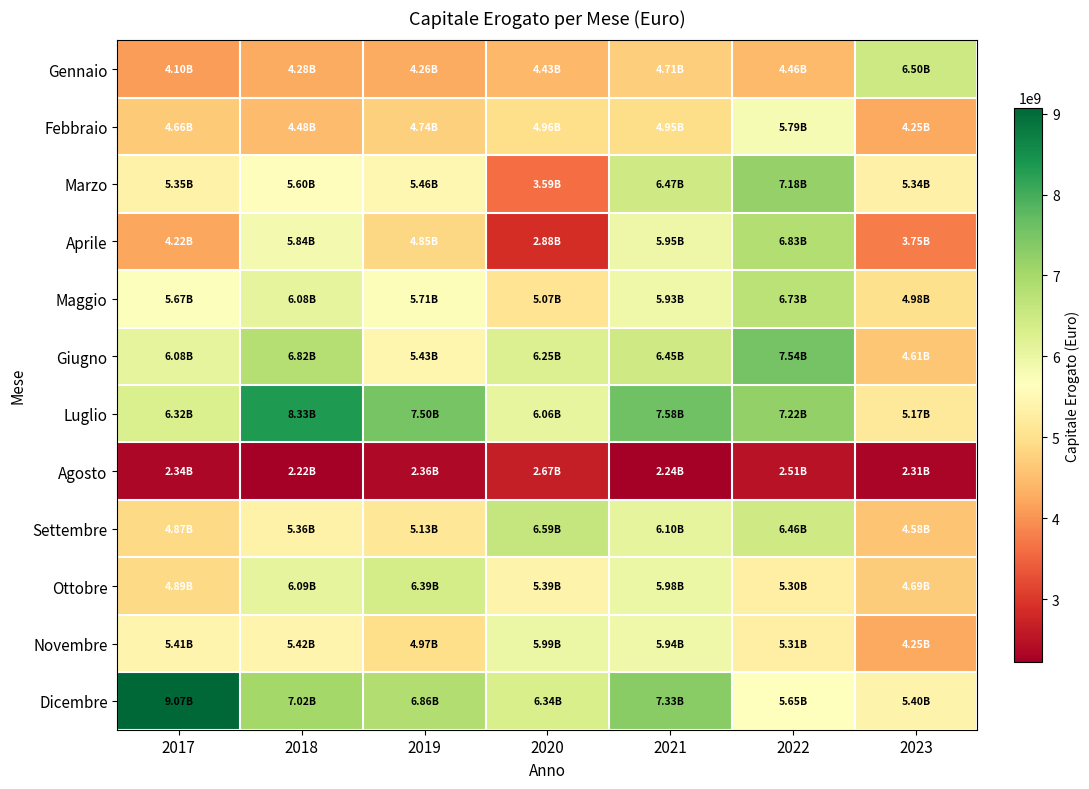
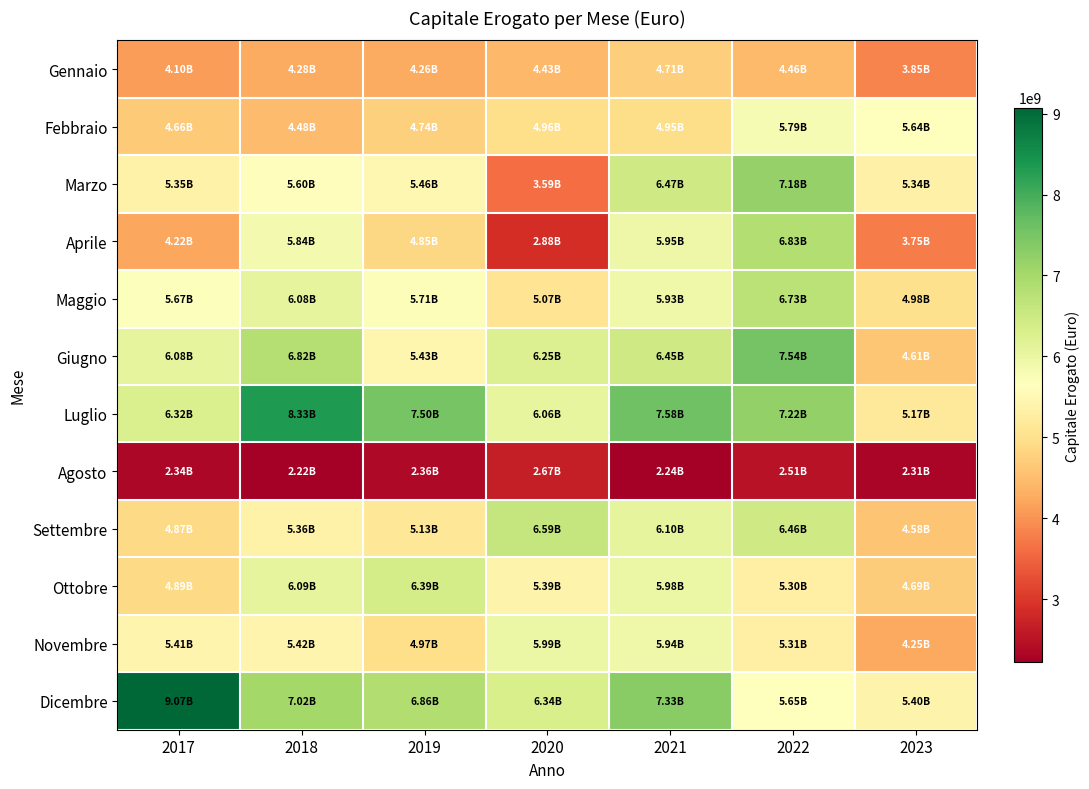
  {
    "Gennaio": {
      "2017": "4.10B",
      "2018": "4.28B",
      "2019": "4.26B",
      "2020": "4.43B",
      "2021": "4.71B",
      "2022": "4.46B",
-     "2023": "6.50B"
+     "2023": "3.85B"
    },
    "Febbraio": {
      "2017": "4.66B",
      "2018": "4.48B",
      "2019": "4.74B",
      "2020": "4.96B",
      "2021": "4.95B",
      "2022": "5.79B",
-     "2023": "4.25B"
+     "2023": "5.64B"
    },
    "Marzo": {
      "2017": "5.35B",
      "2018": "5.60B",
      "2019": "5.46B",
      "2020": "3.59B",
      "2021": "6.47B",
      "2022": "7.18B",
      "2023": "5.34B"
    },
    "Aprile": {
      "2017": "4.22B",
      "2018": "5.84B",
      "2019": "4.85B",
      "2020": "2.88B",
      "2021": "5.95B",
      "2022": "6.83B",
      "2023": "3.75B"
    },
    "Maggio": {
      "2017": "5.67B",
      "2018": "6.08B",
      "2019": "5.71B",
      "2020": "5.07B",
      "2021": "5.93B",
      "2022": "6.73B",
      "2023": "4.98B"
    },
    "Giugno": {
      "2017": "6.08B",
      "2018": "6.82B",
      "2019": "5.43B",
      "2020": "6.25B",
      "2021": "6.45B",
      "2022": "7.54B",
      "2023": "4.61B"
    },
    "Luglio": {
      "2017": "6.32B",
      "2018": "8.33B",
      "2019": "7.50B",
      "2020": "6.06B",
      "2021": "7.58B",
      "2022": "7.22B",
      "2023": "5.17B"
    },
    "Agosto": {
      "2017": "2.34B",
      "2018": "2.22B",
      "2019": "2.36B",
      "2020": "2.67B",
      "2021": "2.24B",
      "2022": "2.51B",
      "2023": "2.31B"
    },
    "Settembre": {
      "2017": "4.87B",
      "2018": "5.36B",
      "2019": "5.13B",
      "2020": "6.59B",
      "2021": "6.10B",
      "2022": "6.46B",
      "2023": "4.58B"
    },
    "Ottobre": {
      "2017": "4.89B",
      "2018": "6.09B",
      "2019": "6.39B",
      "2020": "5.39B",
      "2021": "5.98B",
      "2022": "5.30B",
      "2023": "4.69B"
    },
    "Novembre": {
      "2017": "5.41B",
      "2018": "5.42B",
      "2019": "4.97B",
      "2020": "5.99B",
      "2021": "5.94B",
      "2022": "5.31B",
      "2023": "4.25B"
    },
    "Dicembre": {
      "2017": "9.07B",
      "2018": "7.02B",
      "2019": "6.86B",
      "2020": "6.34B",
      "2021": "7.33B",
      "2022": "5.65B",
      "2023": "5.40B"
    }
  }
